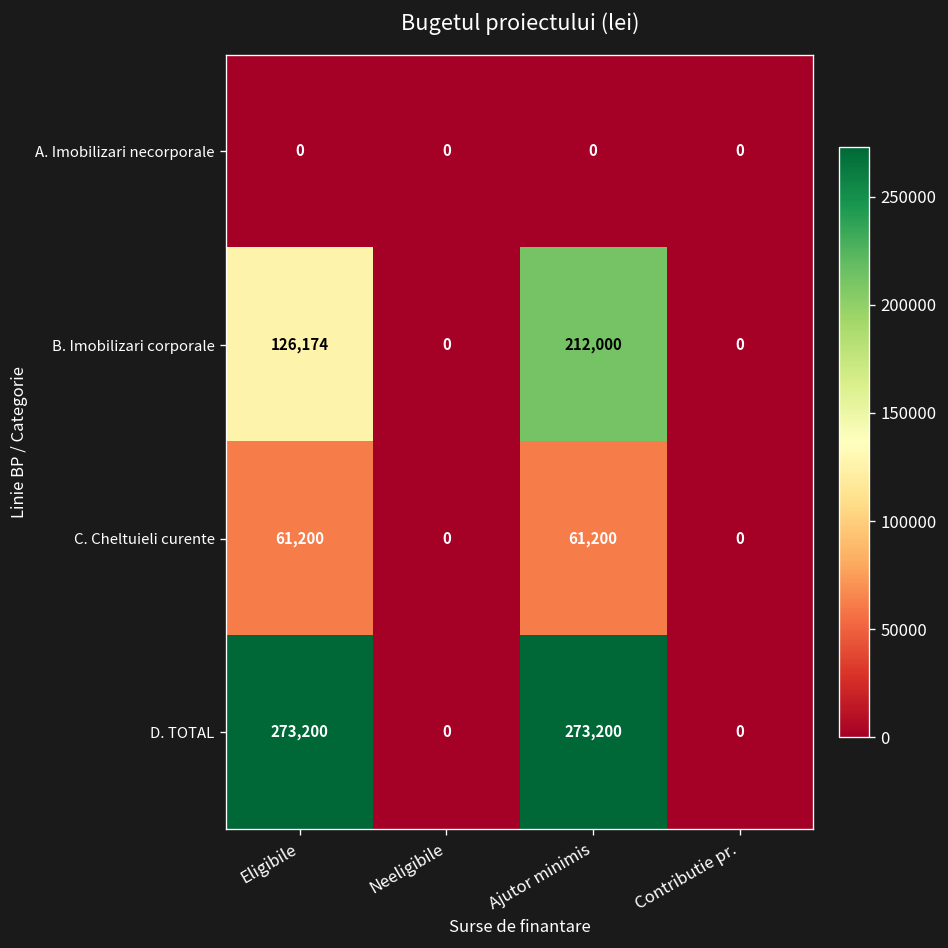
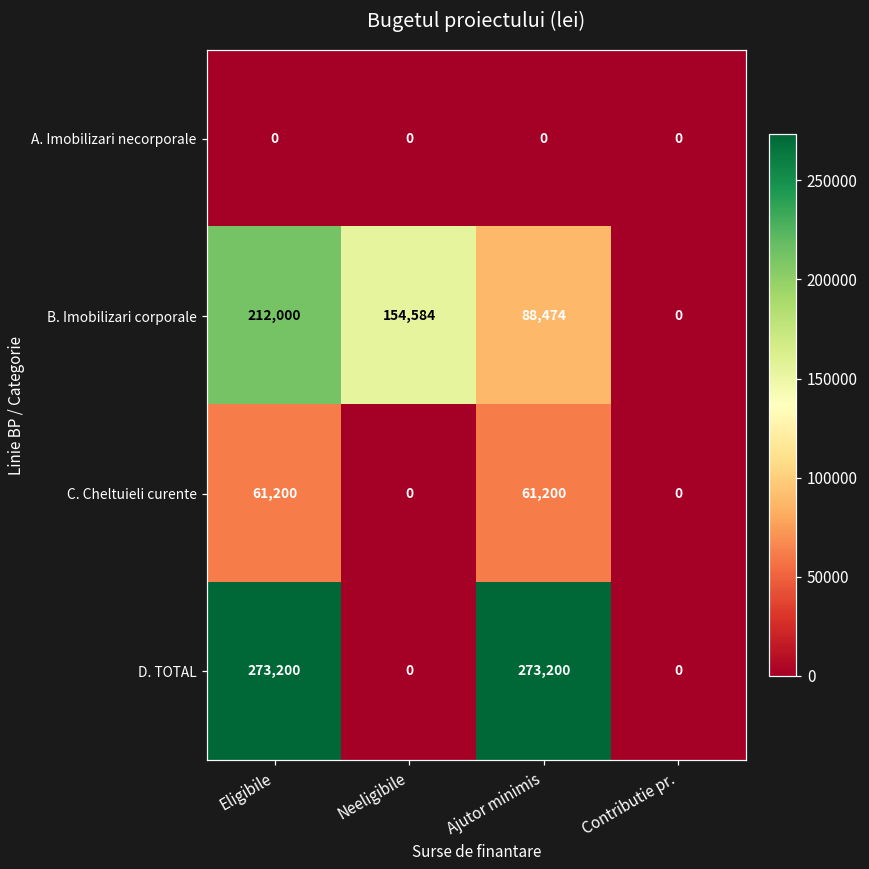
  {
    "A. Imobilizari necorporale": {
      "Eligibile": "0",
      "Neeligibile": "0",
      "Ajutor minimis": "0",
      "Contributie pr.": "0"
    },
    "B. Imobilizari corporale": {
-     "Eligibile": "126,174",
-     "Neeligibile": "0",
-     "Ajutor minimis": "212,000",
+     "Eligibile": "212,000",
+     "Neeligibile": "154,584",
+     "Ajutor minimis": "88,474",
      "Contributie pr.": "0"
    },
    "C. Cheltuieli curente": {
      "Eligibile": "61,200",
      "Neeligibile": "0",
      "Ajutor minimis": "61,200",
      "Contributie pr.": "0"
    },
    "D. TOTAL": {
      "Eligibile": "273,200",
      "Neeligibile": "0",
      "Ajutor minimis": "273,200",
      "Contributie pr.": "0"
    }
  }
